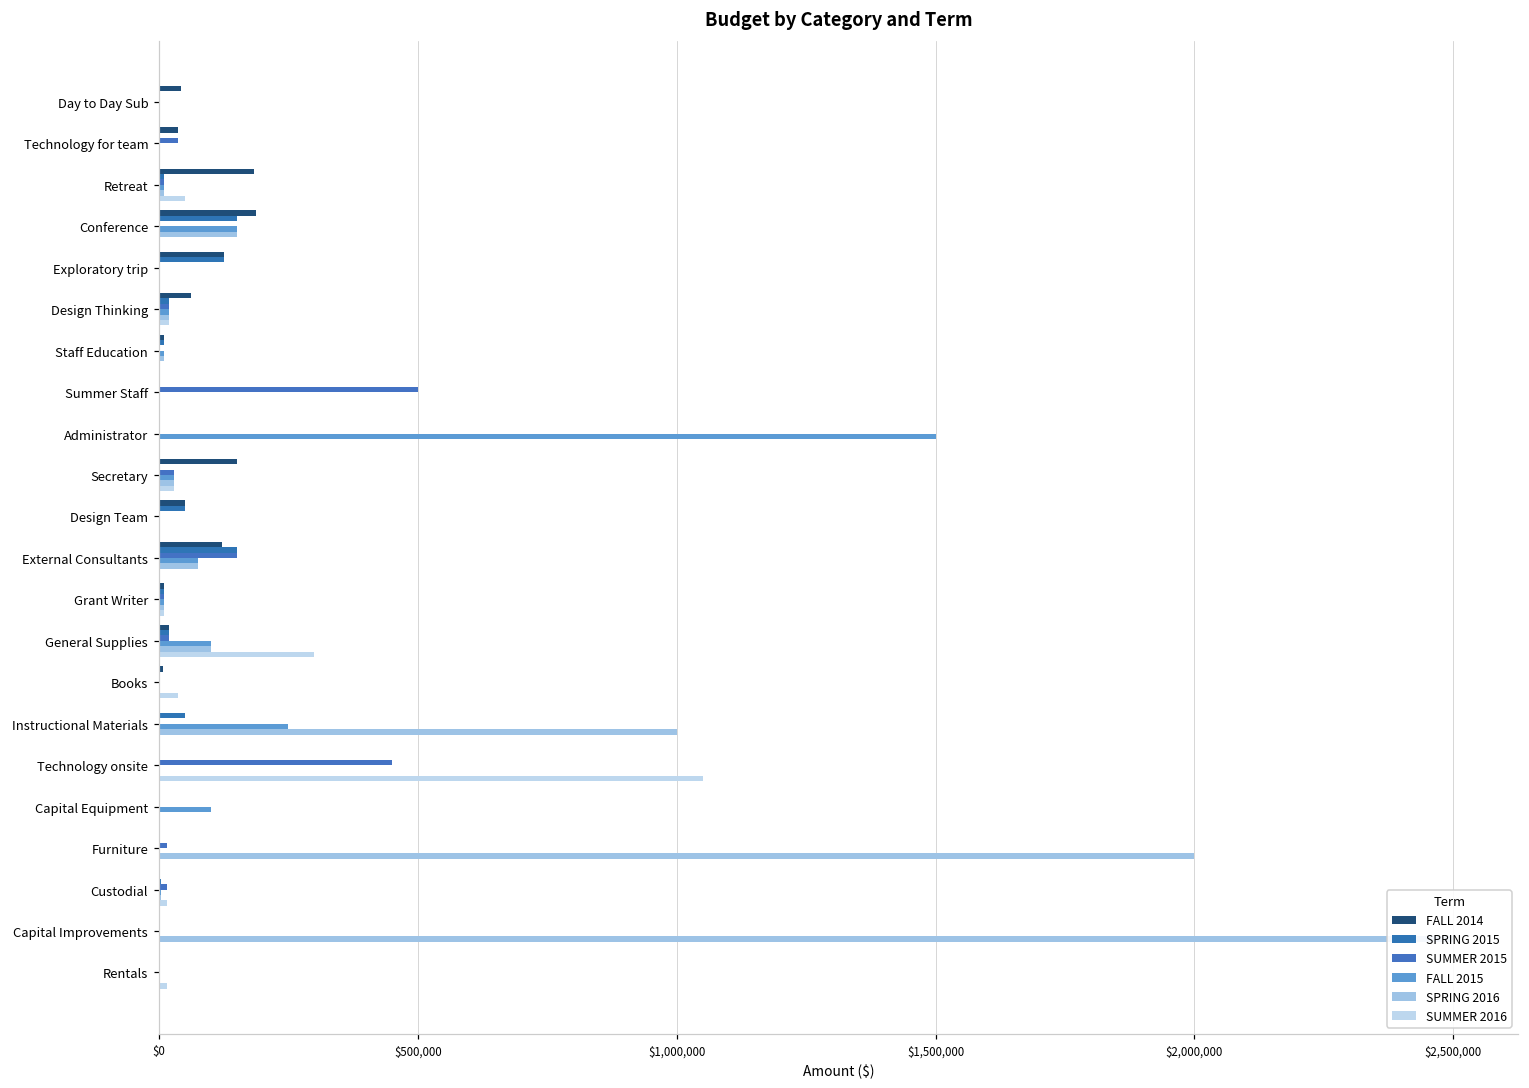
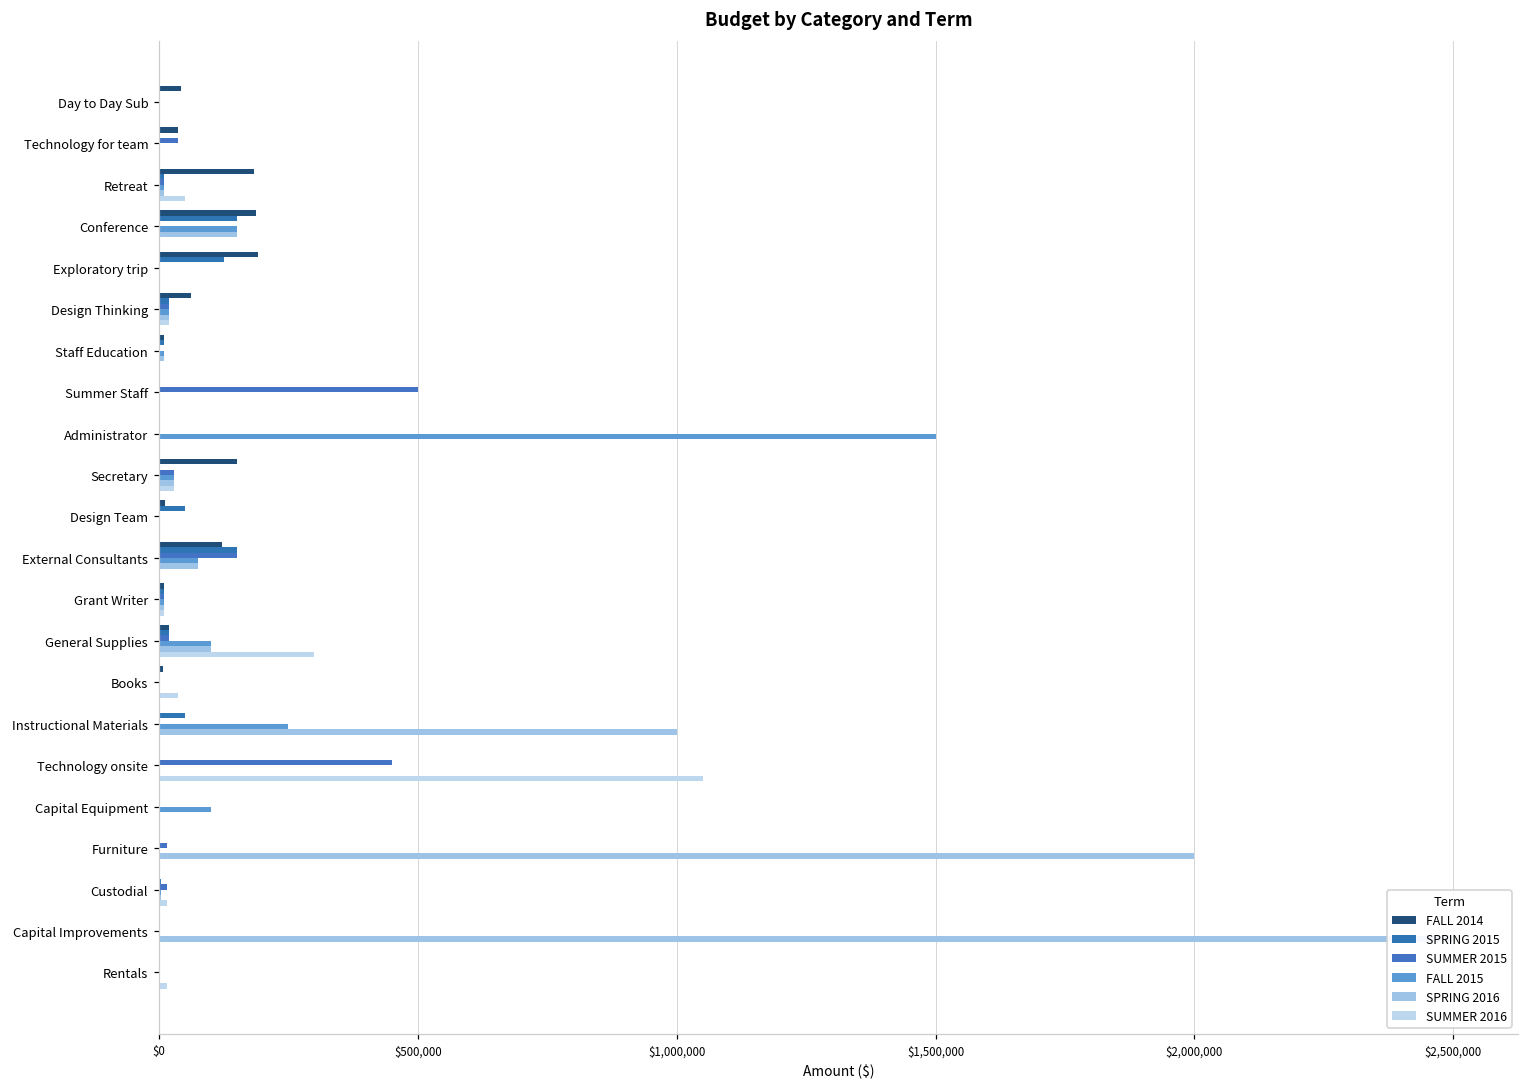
  {
    "FALL 2014": {
      "Day to Day Sub": "$40,000",
      "Technology for team": "$40,000",
      "Retreat": "$180,000",
      "Conference": "$190,000",
-     "Exploratory trip": "$130,000",
+     "Exploratory trip": "$190,000",
      "Design Thinking": "$60,000",
      "Staff Education": "$10,000",
      "Summer Staff": "$0",
      "Administrator": "$0",
      "Secretary": "$150,000",
-     "Design Team": "$50,000",
+     "Design Team": "$10,000",
      "External Consultants": "$120,000",
      "Grant Writer": "$10,000",
      "General Supplies": "$20,000",
      "Books": "$10,000",
      "Instructional Materials": "$0",
      "Technology onsite": "$0",
      "Capital Equipment": "$0",
      "Furniture": "$0",
      "Capital Improvements": "$0",
      "Rentals": "$0"
    }
  }
